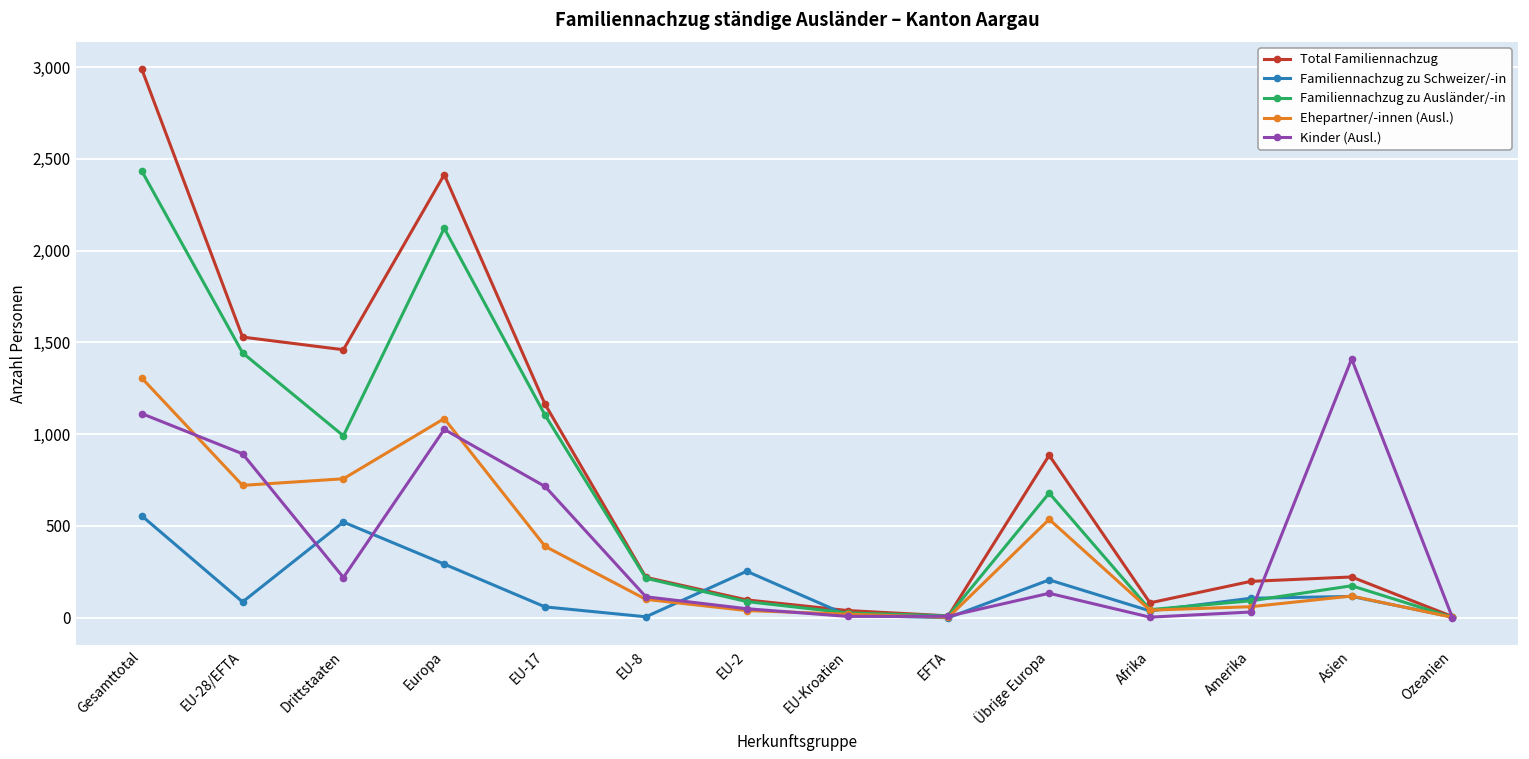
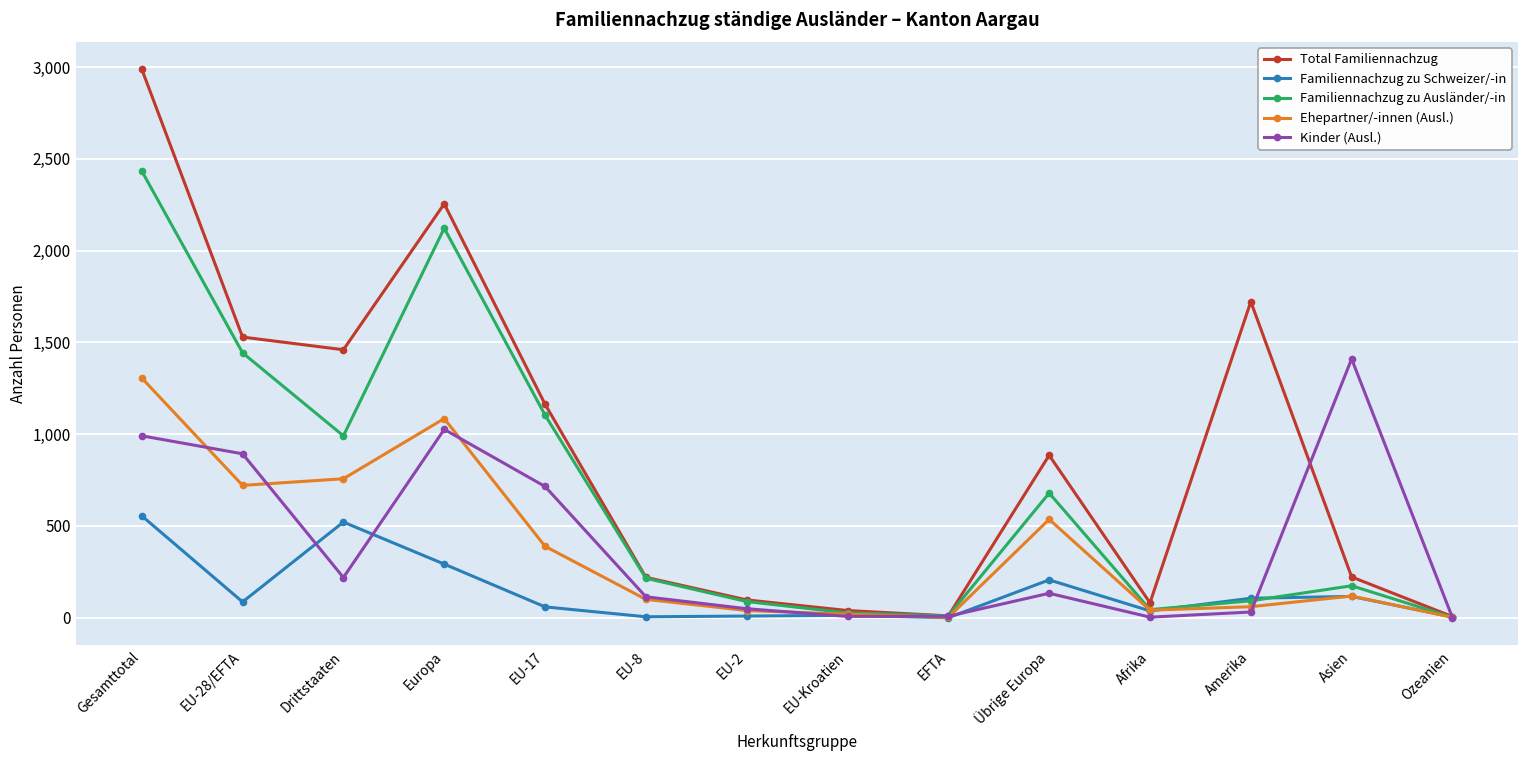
  {
    "Total Familiennachzug": {
      "Gesamttotal": "2,990",
      "EU-28/EFTA": "1,530",
      "Drittstaaten": "1,460",
-     "Europa": "2,410",
+     "Europa": "2,260",
      "EU-17": "1,160",
      "Übrige Europa": "890",
      "Afrika": "80",
-     "Amerika": "200",
+     "Amerika": "1,720",
      "Asien": "220"
    },
    "Familiennachzug zu Schweizer/-in": {
      "Gesamttotal": "560",
      "EU-28/EFTA": "90",
      "Drittstaaten": "520",
      "Europa": "290",
      "EU-17": "60",
      "EU-8": "10",
-     "EU-2": "250",
+     "EU-2": "10",
      "Übrige Europa": "210"
    },
    "Familiennachzug zu Ausländer/-in": {
      "Gesamttotal": "2,430",
      "EU-28/EFTA": "1,440",
      "Drittstaaten": "990",
      "Europa": "2,120",
      "EU-17": "1,100",
      "Übrige Europa": "680",
      "Asien": "170"
    },
    "Ehepartner/-innen (Ausl.)": {
      "Gesamttotal": "1,310",
      "EU-28/EFTA": "720",
      "Drittstaaten": "760",
      "Europa": "1,090",
      "EU-17": "390",
      "Übrige Europa": "540",
      "Amerika": "60"
    },
    "Kinder (Ausl.)": {
-     "Gesamttotal": "1,110",
+     "Gesamttotal": "990",
      "EU-28/EFTA": "890",
      "Drittstaaten": "220",
      "Europa": "1,030",
      "EU-17": "720",
      "Übrige Europa": "130",
      "Afrika": "0",
      "Amerika": "30",
      "Asien": "1,410"
    }
  }
